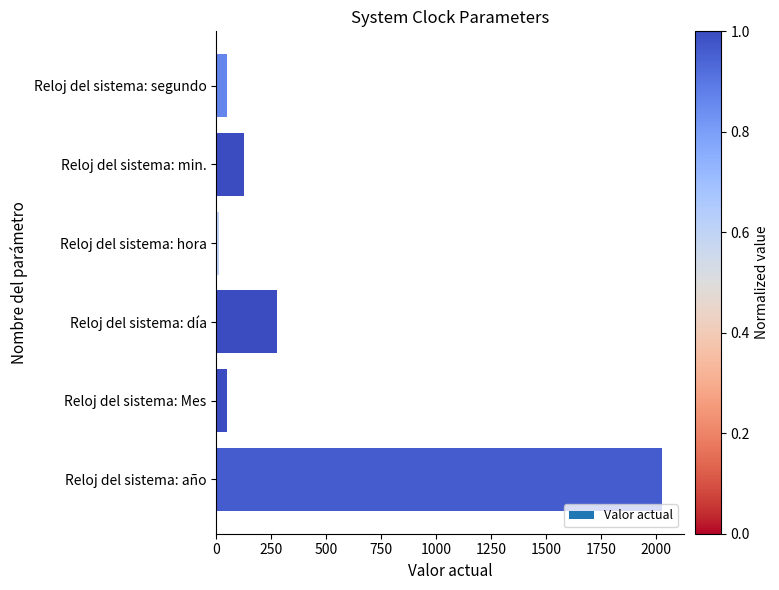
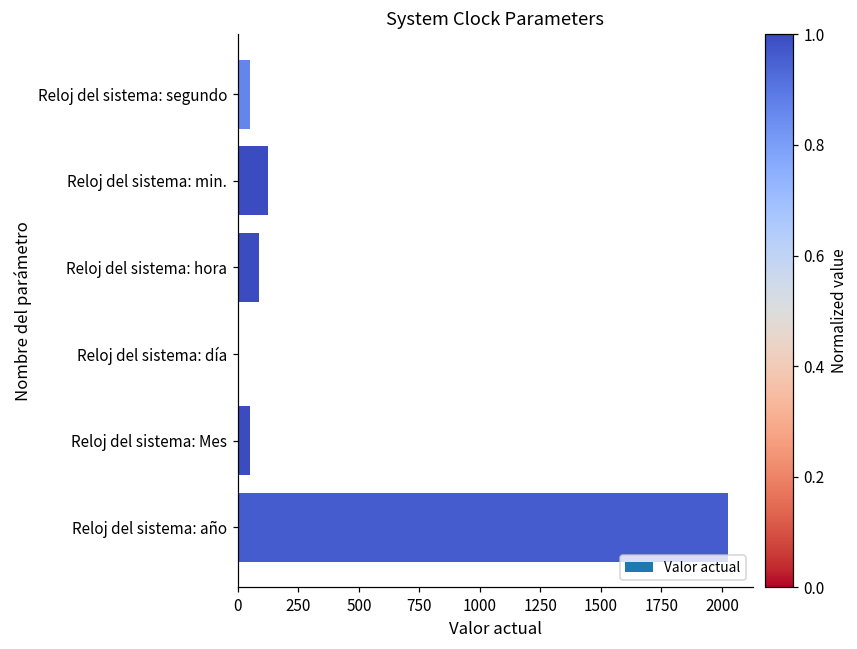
  {
    "Reloj del sistema: segundo": 50,
    "Reloj del sistema: min.": 120,
-   "Reloj del sistema: hora": 10,
-   "Reloj del sistema: día": 280,
+   "Reloj del sistema: hora": 90,
+   "Reloj del sistema: día": 0,
    "Reloj del sistema: Mes": 50,
    "Reloj del sistema: año": 2030
  }
